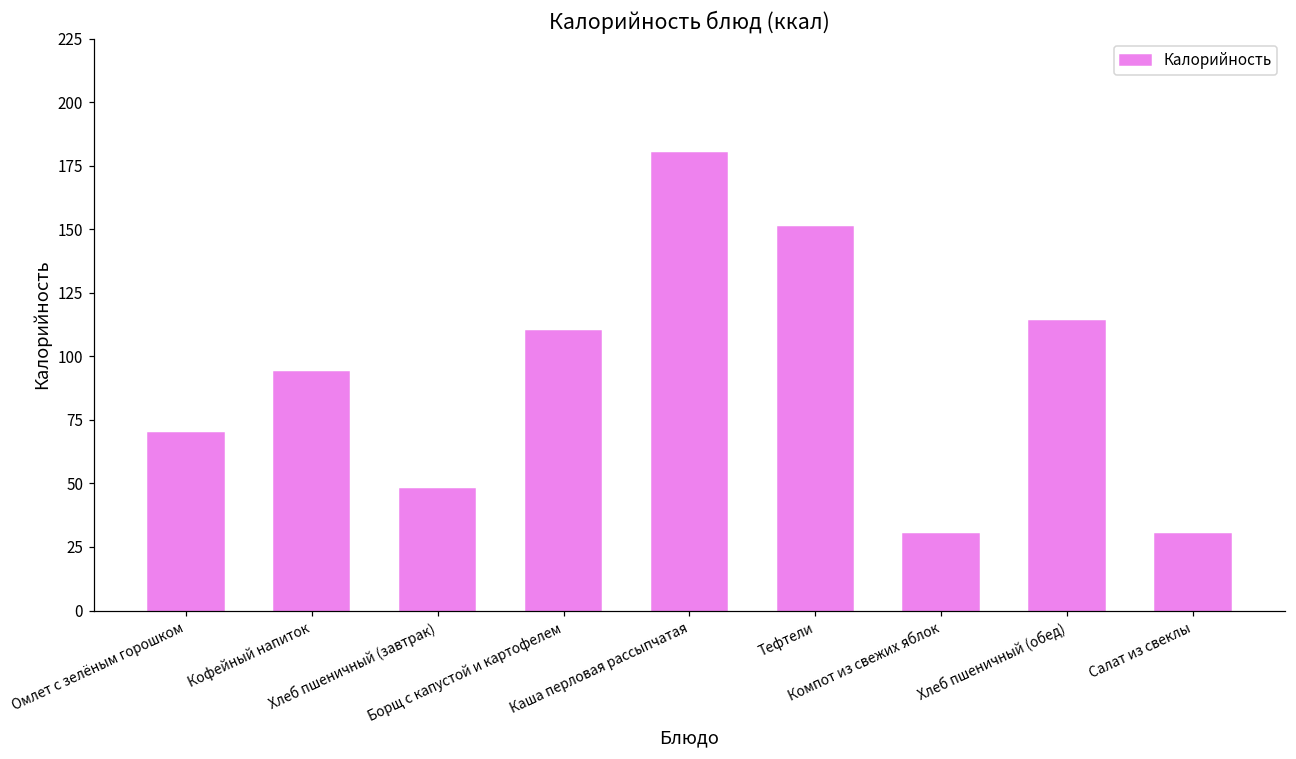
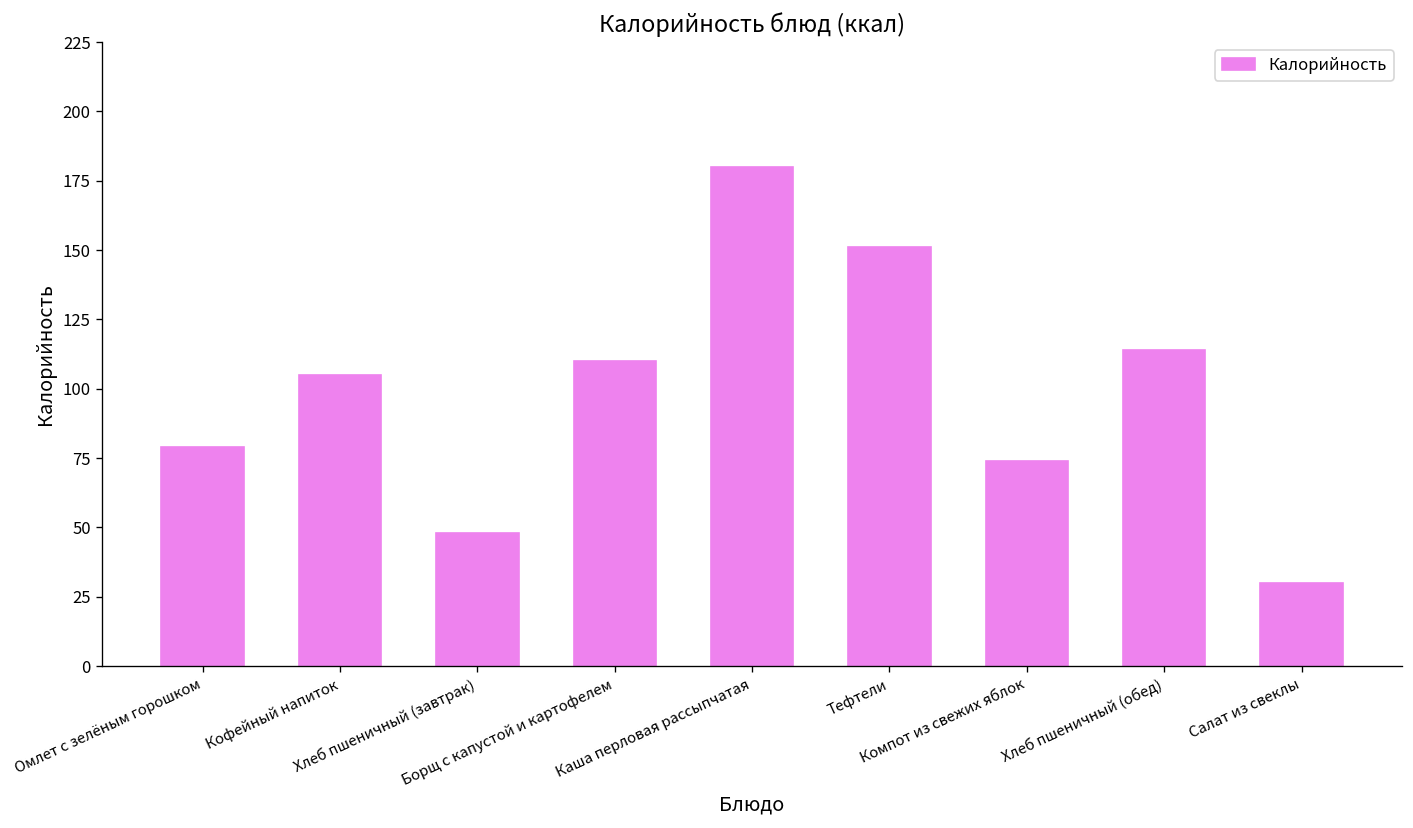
  {
-   "Омлет с зелёным горошком": 70,
-   "Кофейный напиток": 94,
+   "Омлет с зелёным горошком": 79,
+   "Кофейный напиток": 105,
    "Хлеб пшеничный (завтрак)": 48,
    "Борщ с капустой и картофелем": 110,
    "Каша перловая рассыпчатая": 180,
    "Тефтели": 151,
-   "Компот из свежих яблок": 30,
+   "Компот из свежих яблок": 74,
    "Хлеб пшеничный (обед)": 114,
    "Салат из свеклы": 30
  }
